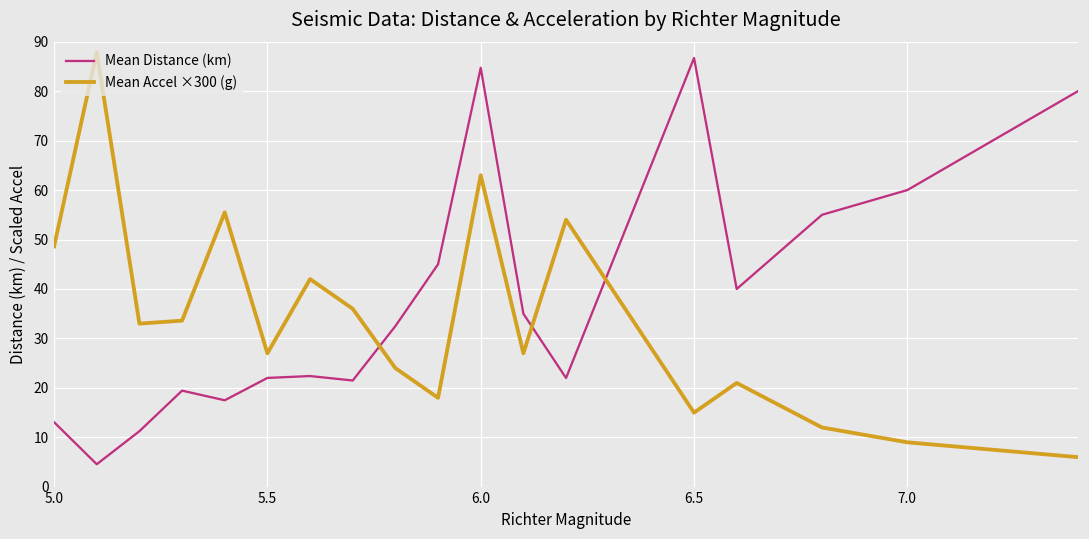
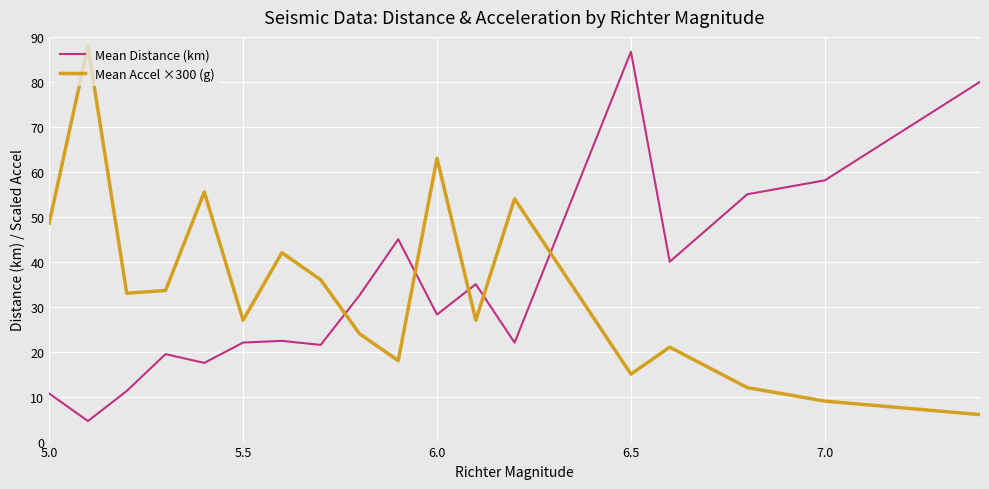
  {
    "Mean Distance (km)": {
-     "5.0": 13,
+     "5.0": 11,
      "5.5": 22,
-     "6.0": 85,
+     "6.0": 28,
      "6.5": 87,
-     "7.0": 60
+     "7.0": 58
    },
    "Mean Accel ×300 (g)": {
      "5.0": 49,
      "5.5": 27,
      "6.0": 63,
      "6.5": 15,
      "7.0": 9
    }
  }
